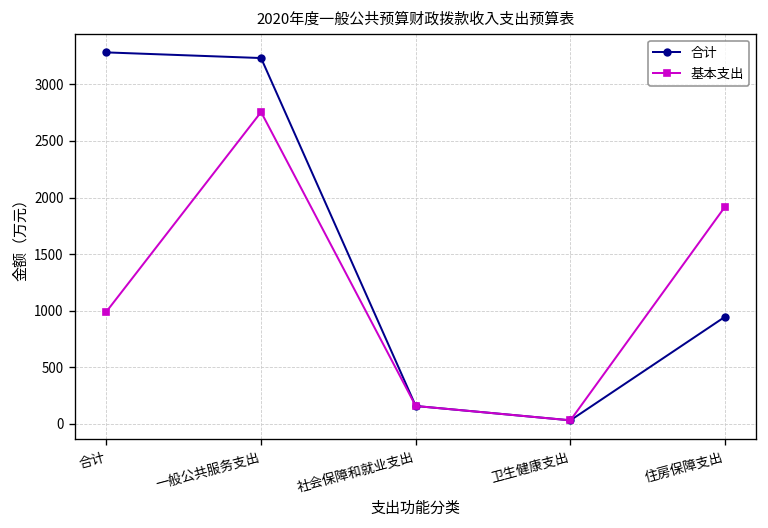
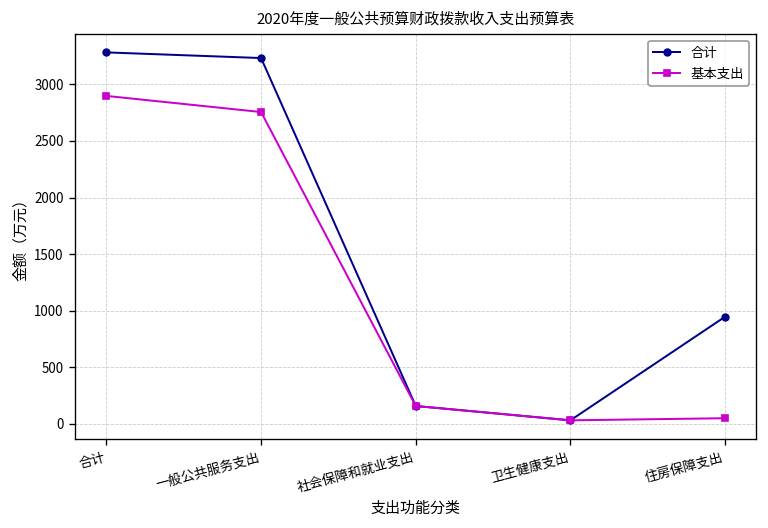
  {
    "合计": {
      "合计": 3300,
      "一般公共服务支出": 3200,
      "住房保障支出": 900
    },
    "基本支出": {
-     "合计": 1000,
+     "合计": 2900,
      "一般公共服务支出": 2800,
-     "住房保障支出": 1900
+     "住房保障支出": 0
    }
  }
